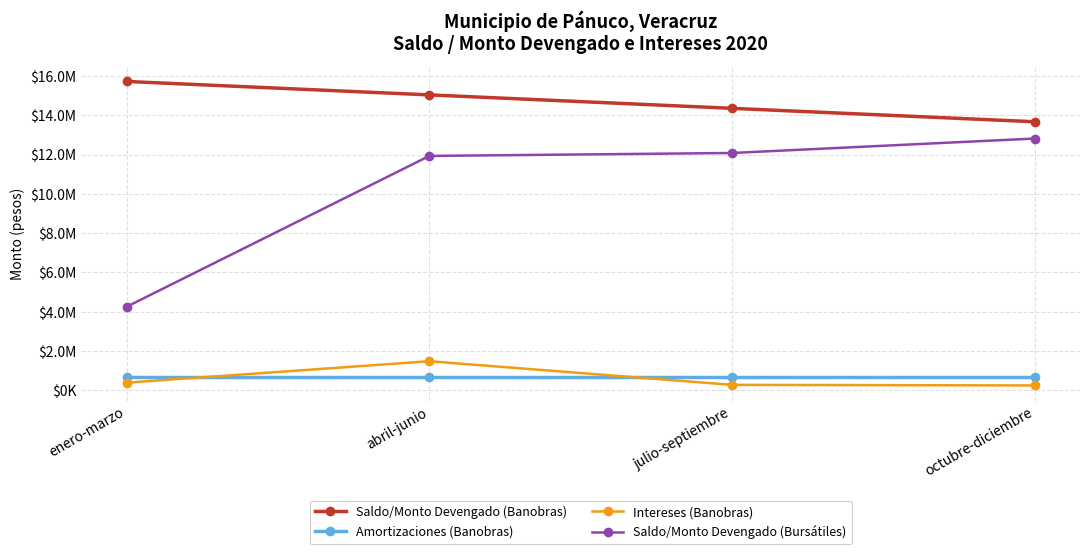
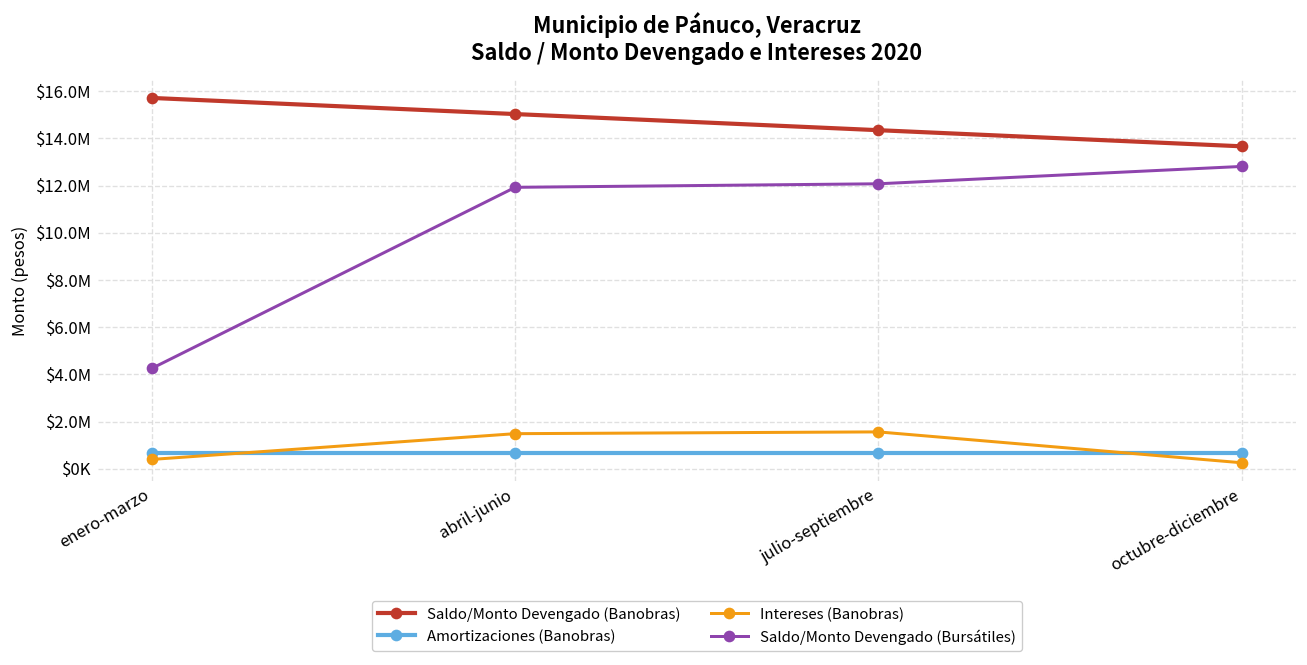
  {
    "Saldo/Monto Devengado (Banobras)": {
      "enero-marzo": "$15700000",
      "abril-junio": "$15000000",
      "julio-septiembre": "$14300000",
      "octubre-diciembre": "$13700000"
    },
    "Amortizaciones (Banobras)": {
      "enero-marzo": "$700000",
      "abril-junio": "$700000",
      "julio-septiembre": "$700000",
      "octubre-diciembre": "$700000"
    },
    "Intereses (Banobras)": {
      "enero-marzo": "$400000",
      "abril-junio": "$1500000",
-     "julio-septiembre": "$300000",
+     "julio-septiembre": "$1600000",
      "octubre-diciembre": "$300000"
    },
    "Saldo/Monto Devengado (Bursátiles)": {
      "enero-marzo": "$4300000",
      "abril-junio": "$11900000",
      "julio-septiembre": "$12100000",
      "octubre-diciembre": "$12800000"
    }
  }
